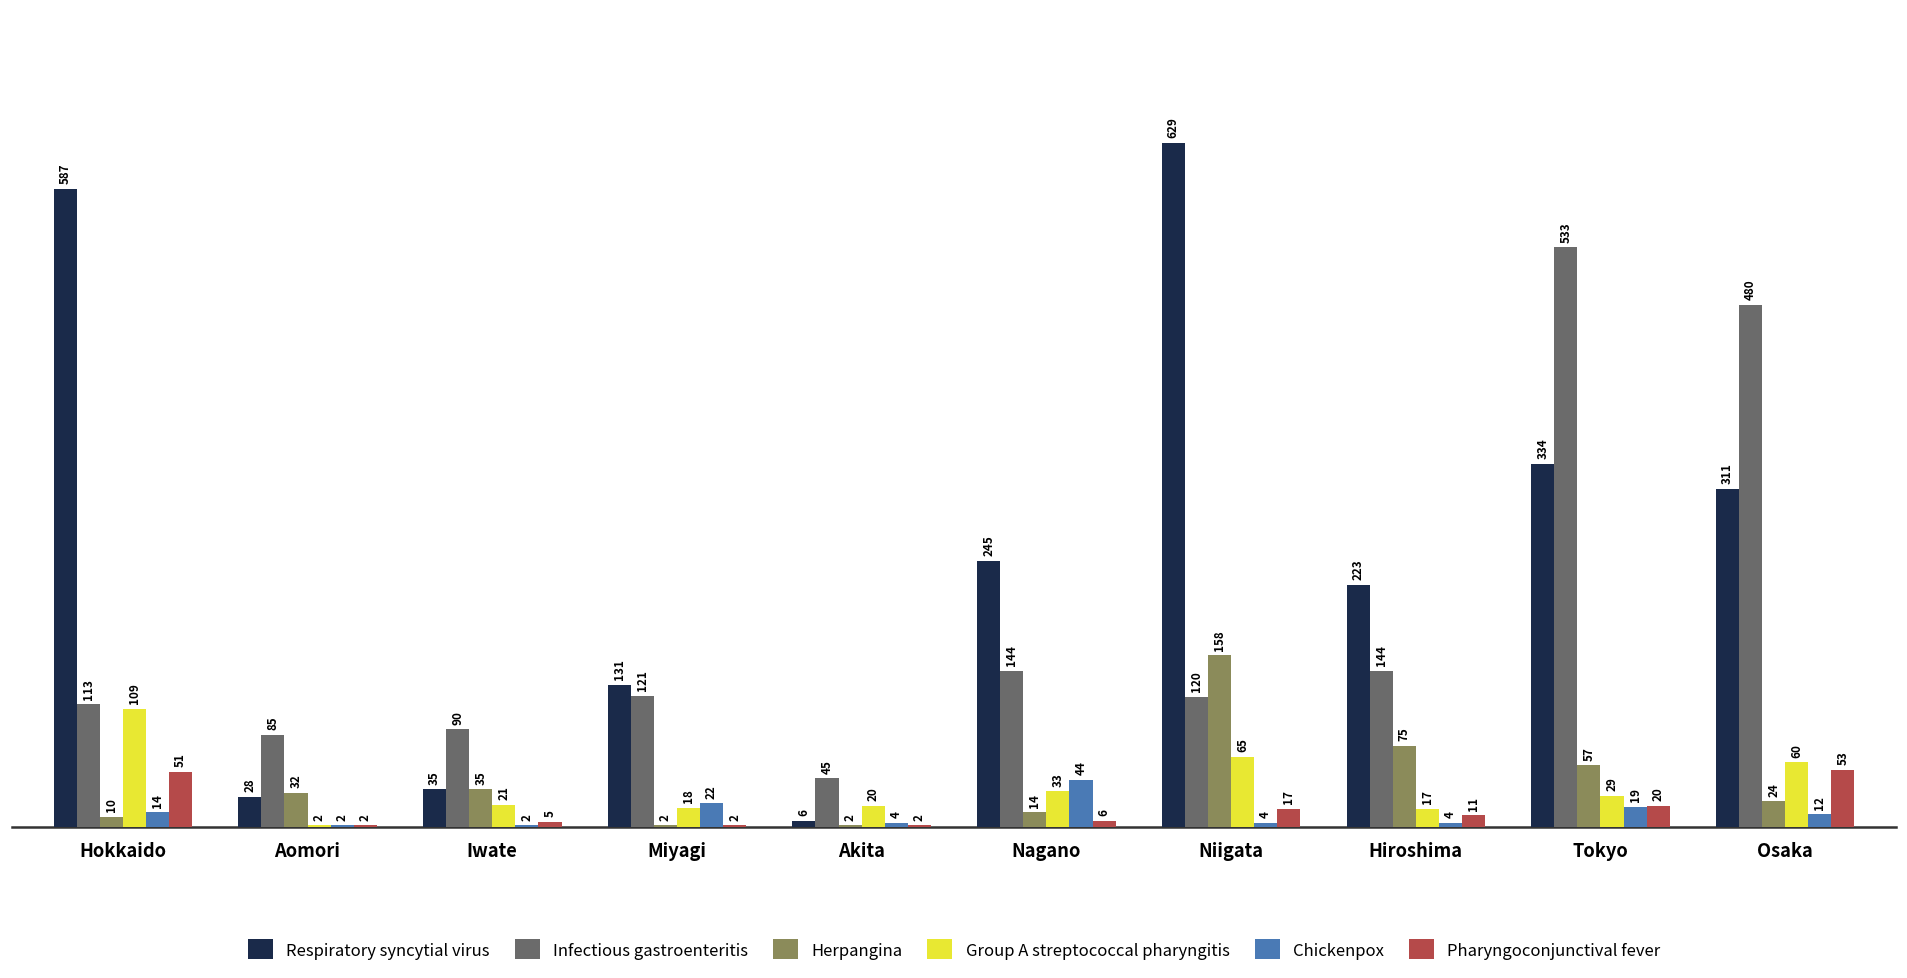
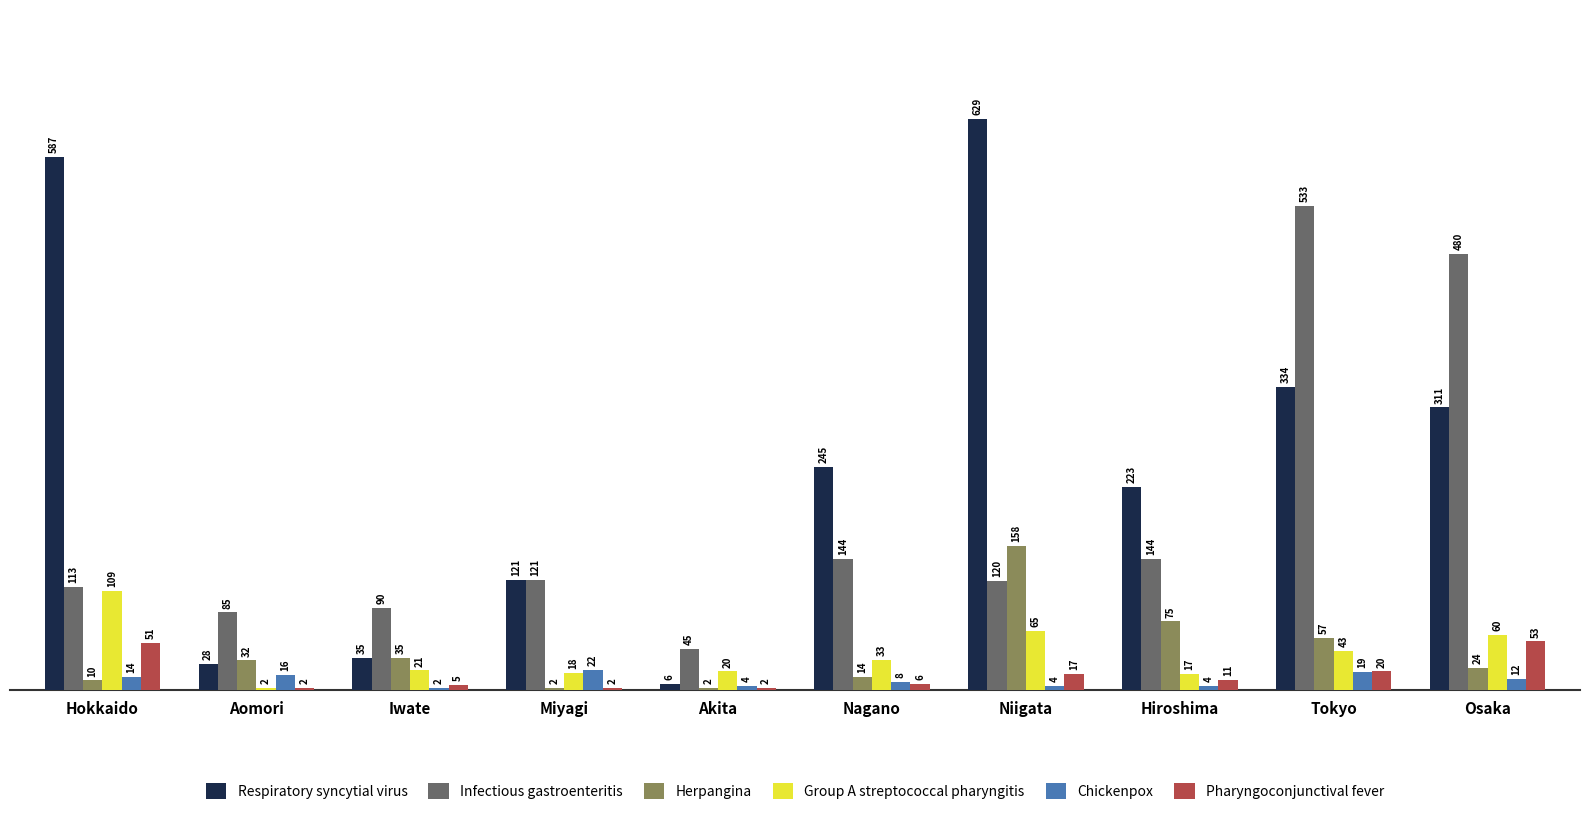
  {
    "Respiratory syncytial virus": {
      "Hokkaido": 587,
      "Aomori": 28,
      "Iwate": 35,
-     "Miyagi": 131,
+     "Miyagi": 121,
      "Akita": 6,
      "Nagano": 245,
      "Niigata": 629,
      "Hiroshima": 223,
      "Tokyo": 334,
      "Osaka": 311
    },
    "Group A streptococcal pharyngitis": {
      "Hokkaido": 109,
      "Aomori": 2,
      "Iwate": 21,
      "Miyagi": 18,
      "Akita": 20,
      "Nagano": 33,
      "Niigata": 65,
      "Hiroshima": 17,
-     "Tokyo": 29,
+     "Tokyo": 43,
      "Osaka": 60
    },
    "Chickenpox": {
      "Hokkaido": 14,
-     "Aomori": 2,
+     "Aomori": 16,
      "Iwate": 2,
      "Miyagi": 22,
      "Akita": 4,
-     "Nagano": 44,
+     "Nagano": 8,
      "Niigata": 4,
      "Hiroshima": 4,
      "Tokyo": 19,
      "Osaka": 12
    },
    "Pharyngoconjunctival fever": {
      "Hokkaido": 51,
      "Aomori": 2,
      "Iwate": 5,
      "Miyagi": 2,
      "Akita": 2,
      "Nagano": 6,
      "Niigata": 17,
      "Hiroshima": 11,
      "Tokyo": 20,
      "Osaka": 53
    }
  }
